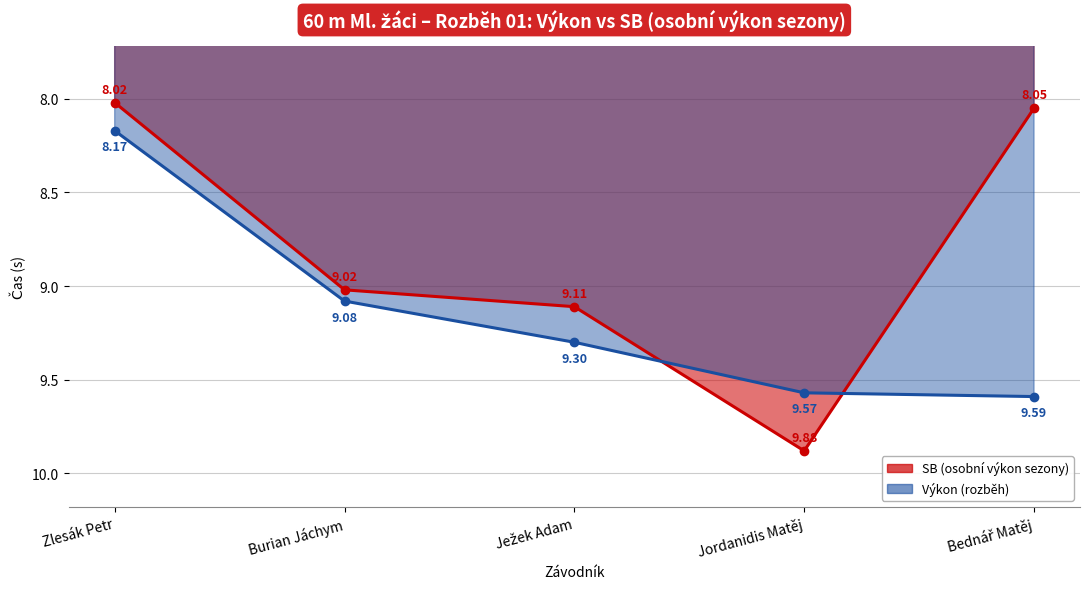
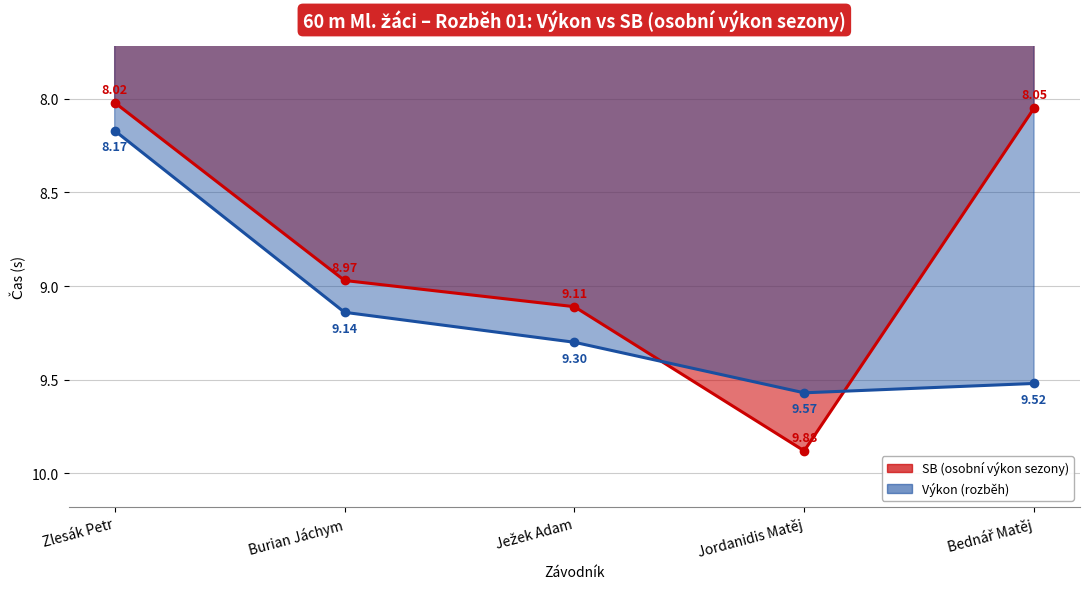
  {
    "SB (osobní výkon sezony)": {
      "Zlesák Petr": 8.02,
-     "Burian Jáchym": 9.02,
+     "Burian Jáchym": 8.97,
      "Ježek Adam": 9.11,
      "Jordanidis Matěj": 9.88,
      "Bednář Matěj": 8.05
    },
    "Výkon (rozběh)": {
      "Zlesák Petr": 8.17,
-     "Burian Jáchym": 9.08,
+     "Burian Jáchym": 9.14,
      "Ježek Adam": 9.30,
      "Jordanidis Matěj": 9.57,
-     "Bednář Matěj": 9.59
+     "Bednář Matěj": 9.52
    }
  }
